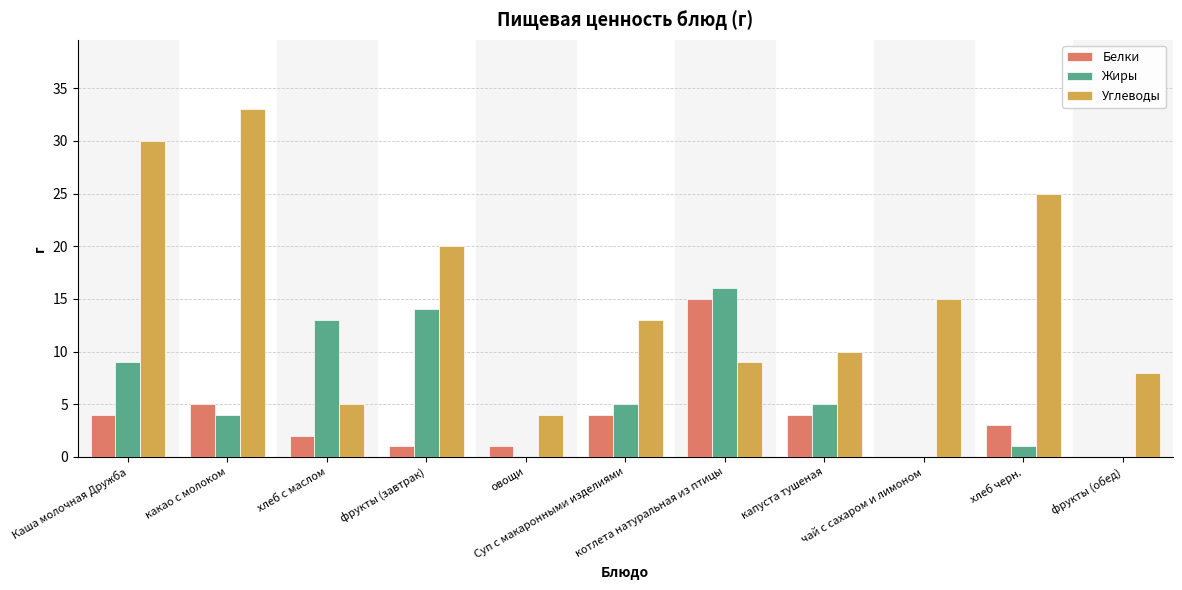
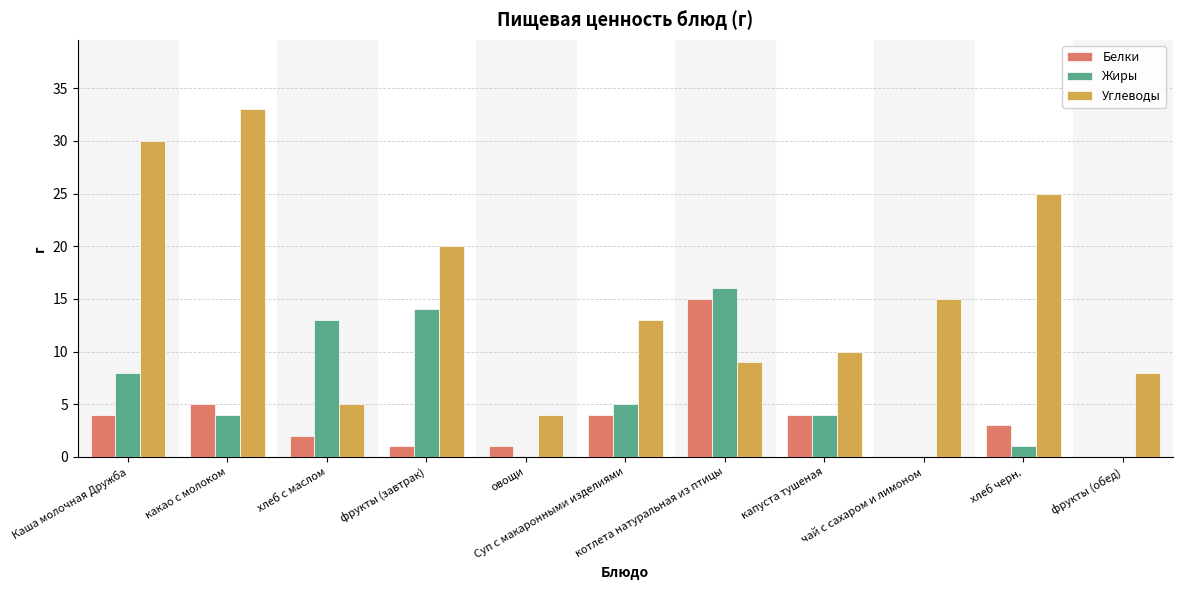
  {
    "Жиры": {
-     "Каша молочная Дружба": 9,
+     "Каша молочная Дружба": 8,
      "какао с молоком": 4,
      "хлеб с маслом": 13,
      "фрукты (завтрак)": 14,
      "овощи": 0,
      "Суп с макаронными изделиями": 5,
      "котлета натуральная из птицы": 16,
-     "капуста тушеная": 5,
+     "капуста тушеная": 4,
      "чай с сахаром и лимоном": 0,
      "хлеб черн.": 1,
      "фрукты (обед)": 0
    }
  }
